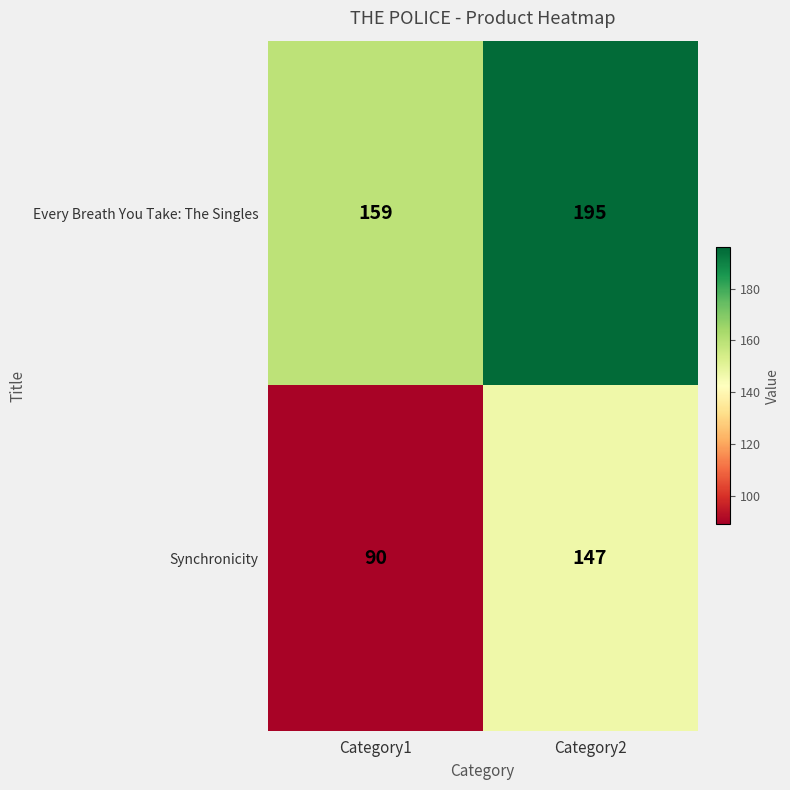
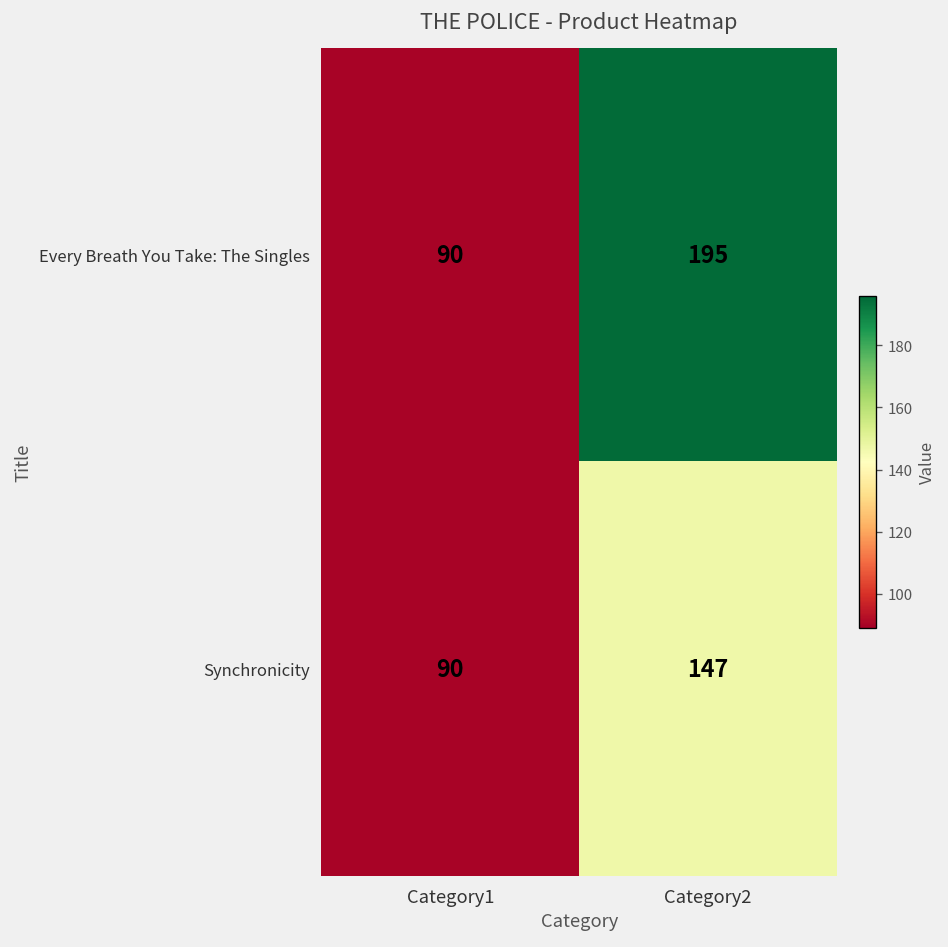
  {
    "Every Breath You Take: The Singles": {
-     "Category1": 159,
+     "Category1": 90,
      "Category2": 195
    },
    "Synchronicity": {
      "Category1": 90,
      "Category2": 147
    }
  }
